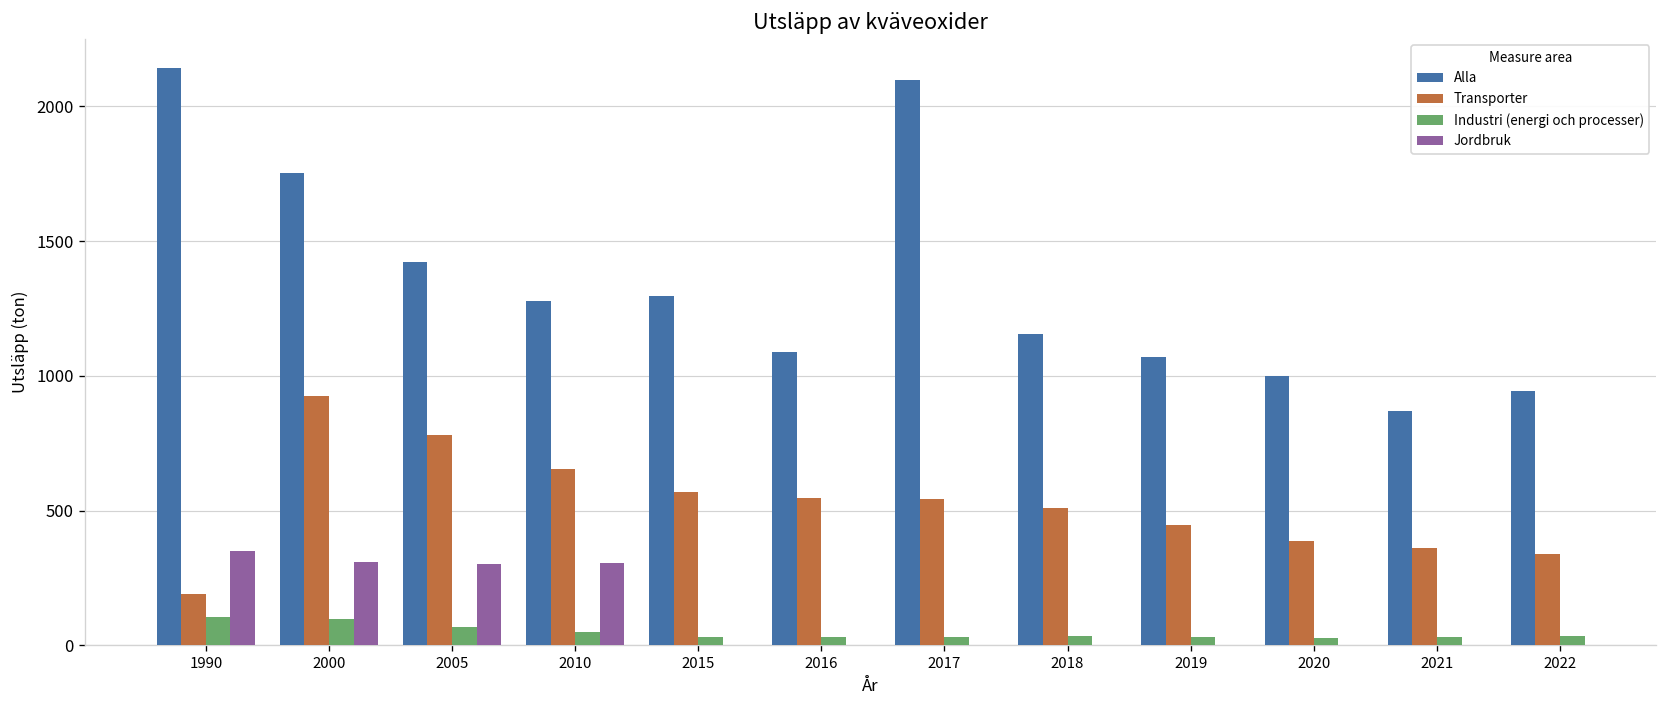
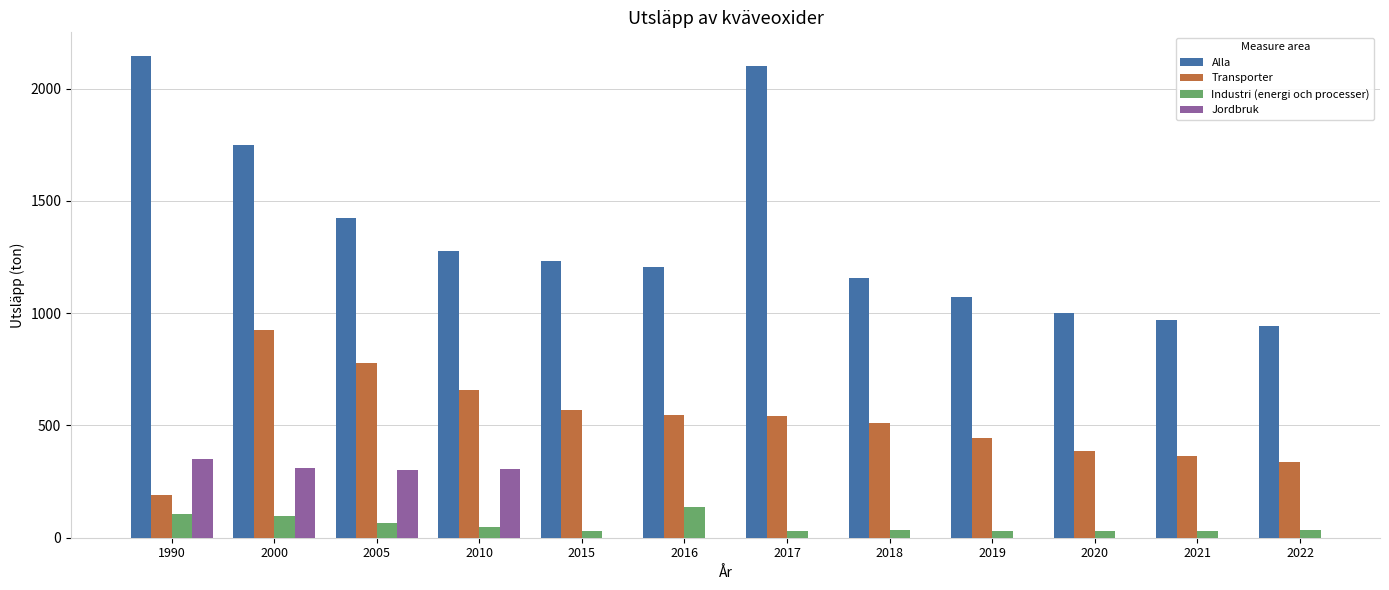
  {
    "Alla": {
      "1990": 2140,
      "2000": 1750,
      "2005": 1420,
      "2010": 1280,
-     "2015": 1300,
-     "2016": 1090,
+     "2015": 1230,
+     "2016": 1200,
      "2017": 2100,
      "2018": 1160,
      "2019": 1070,
      "2020": 1000,
-     "2021": 870,
+     "2021": 970,
      "2022": 940
    },
    "Transporter": {
      "1990": 190,
      "2000": 930,
      "2005": 780,
      "2010": 660,
      "2015": 570,
      "2016": 550,
      "2017": 540,
      "2018": 510,
      "2019": 450,
      "2020": 390,
      "2021": 360,
      "2022": 340
    },
    "Industri (energi och processer)": {
      "1990": 110,
      "2000": 100,
      "2005": 70,
      "2010": 50,
      "2015": 30,
-     "2016": 30,
+     "2016": 140,
      "2017": 30,
      "2018": 30,
      "2019": 30,
      "2020": 30,
      "2021": 30,
      "2022": 30
    }
  }
